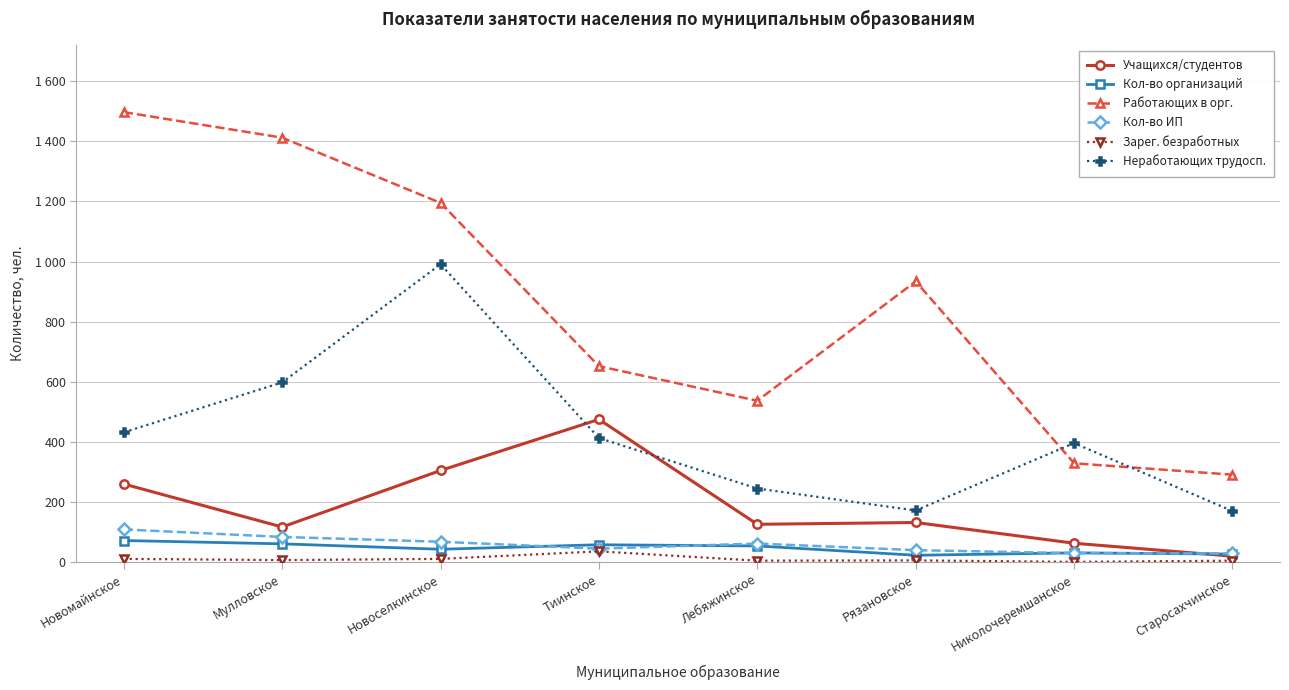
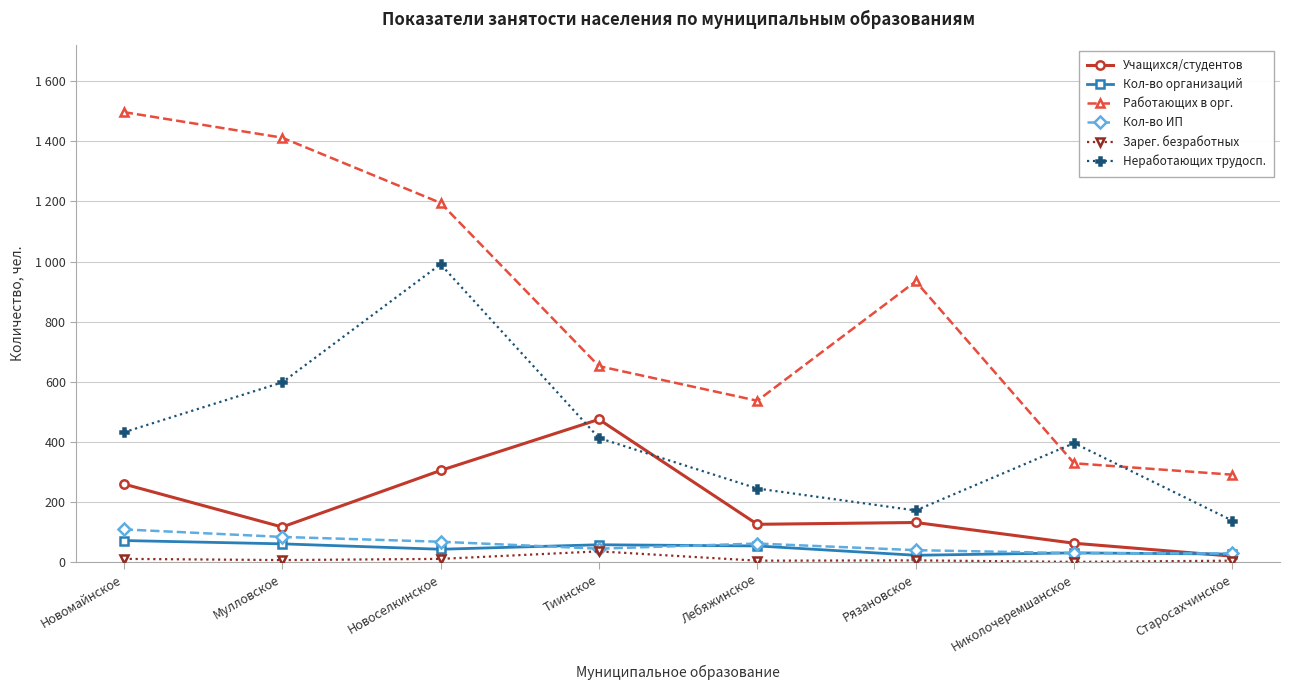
  {
    "Кол-во организаций": {
      "Новомайнское": 70,
      "Мулловское": 60,
      "Новоселкинское": 40,
      "Тиинское": 60,
      "Рязановское": 20
    },
    "Кол-во ИП": {
      "Новомайнское": 110,
      "Мулловское": 80,
      "Новоселкинское": 70,
      "Тиинское": 50,
      "Рязановское": 40
    },
    "Неработающих трудосп.": {
      "Новомайнское": 430,
      "Мулловское": 600,
      "Новоселкинское": 990,
      "Тиинское": 410,
      "Лебяжинское": 250,
      "Рязановское": 170,
      "Николочеремшанское": 400,
-     "Старосахчинское": 170
+     "Старосахчинское": 140
    }
  }
